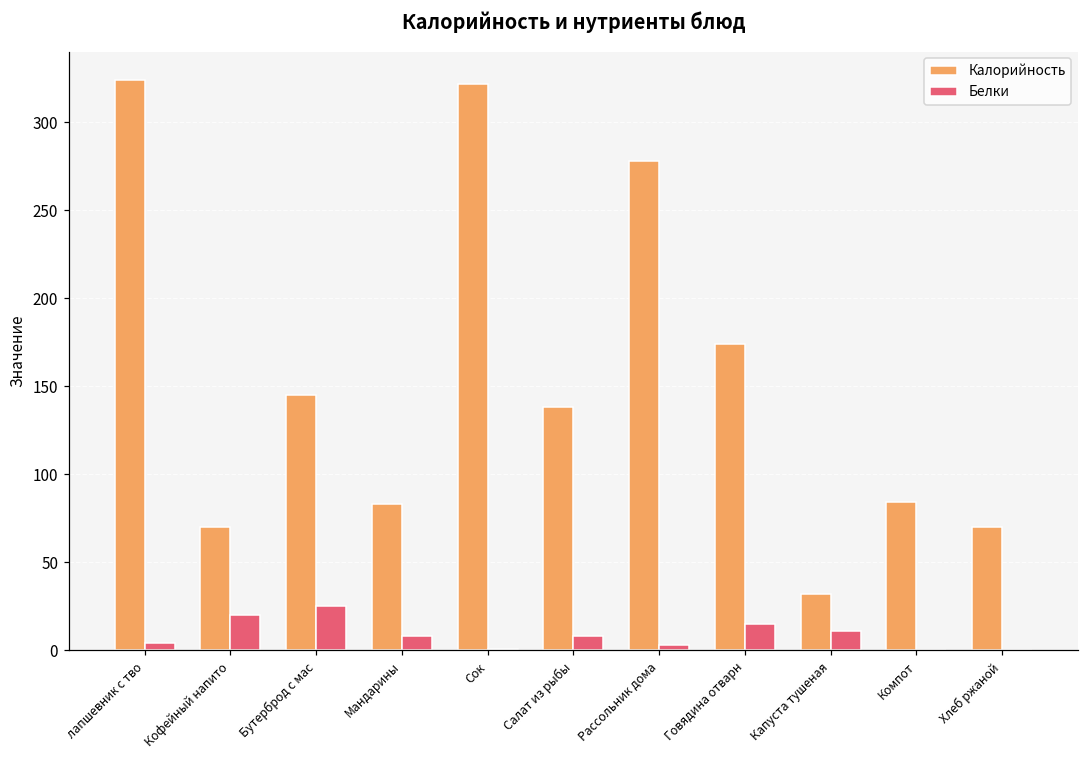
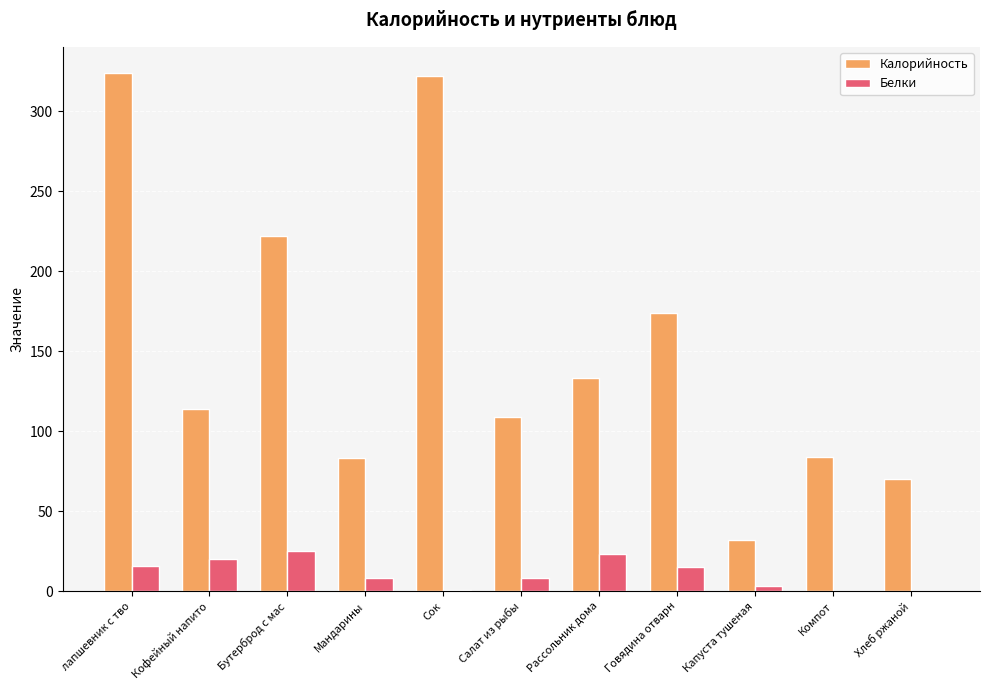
  {
    "Калорийность": {
      "лапшевник с тво": 324,
-     "Кофейный напито": 70,
-     "Бутерброд с мас": 145,
+     "Кофейный напито": 114,
+     "Бутерброд с мас": 222,
      "Мандарины": 83,
      "Сок": 322,
-     "Салат из рыбы": 138,
-     "Рассольник дома": 278,
+     "Салат из рыбы": 109,
+     "Рассольник дома": 133,
      "Говядина отварн": 174,
      "Капуста тушеная": 32,
      "Компот": 84,
      "Хлеб ржаной": 70
    },
    "Белки": {
-     "лапшевник с тво": 4,
+     "лапшевник с тво": 16,
      "Кофейный напито": 20,
      "Бутерброд с мас": 25,
      "Мандарины": 8,
      "Салат из рыбы": 8,
-     "Рассольник дома": 3,
+     "Рассольник дома": 23,
      "Говядина отварн": 15,
-     "Капуста тушеная": 11,
+     "Капуста тушеная": 3,
      "Компот": 0,
      "Хлеб ржаной": 0
    }
  }
